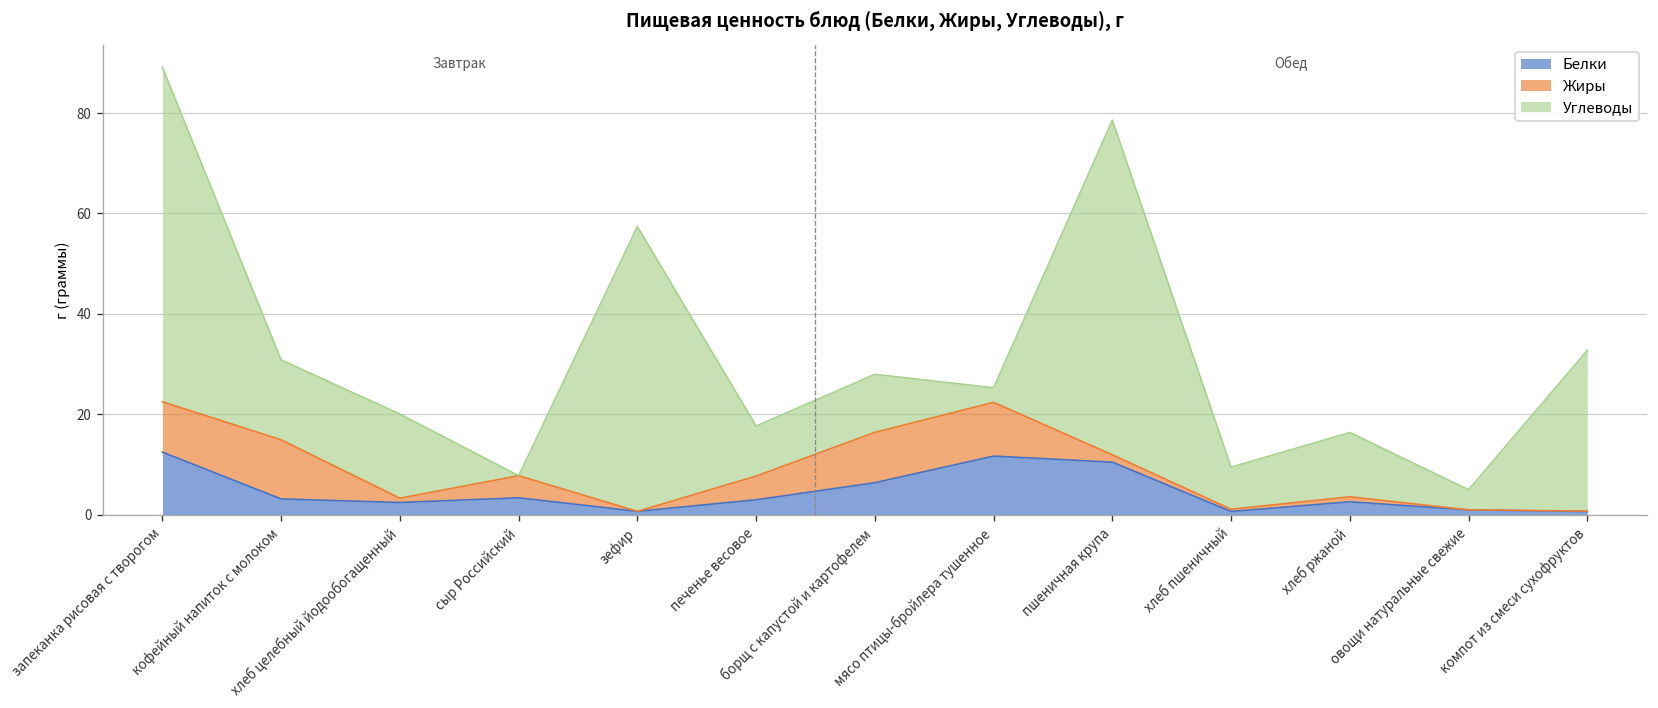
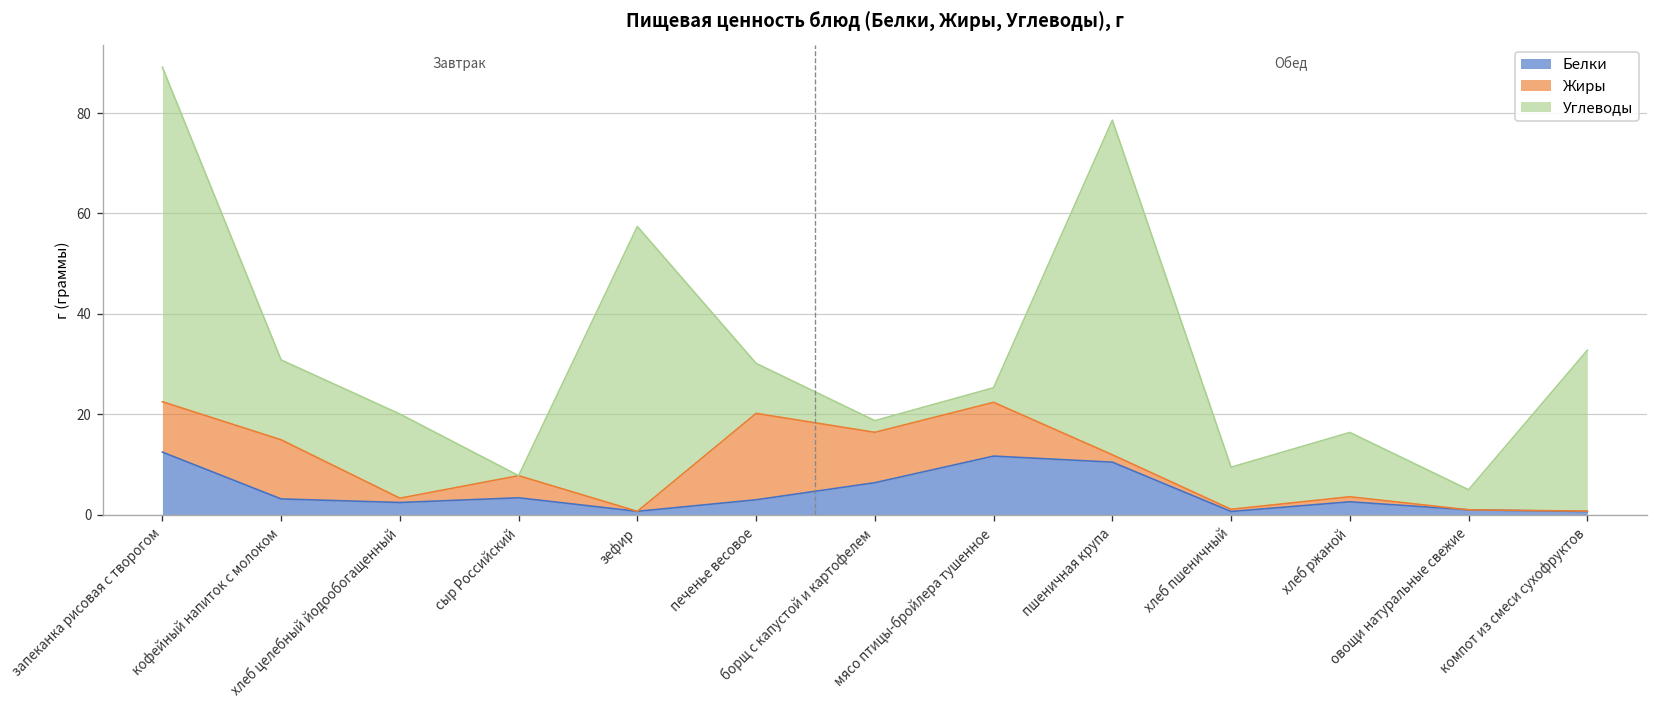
  {
    "Белки": {
      "запеканка рисовая с творогом": 12,
      "кофейный напиток с молоком": 3,
      "хлеб целебный йодообогащенный": 2,
      "сыр Российский": 3,
      "печенье весовое": 3,
      "борщ с капустой и картофелем": 6,
      "мясо птицы-бройлера тушенное": 12,
      "пшеничная крупа": 10,
      "хлеб ржаной": 3
    },
    "Жиры": {
      "запеканка рисовая с творогом": 10,
      "кофейный напиток с молоком": 12,
      "хлеб целебный йодообогащенный": 1,
-     "печенье весовое": 5,
+     "печенье весовое": 17,
      "борщ с капустой и картофелем": 10,
      "мясо птицы-бройлера тушенное": 11,
      "пшеничная крупа": 1,
      "хлеб ржаной": 1
    },
    "Углеводы": {
      "запеканка рисовая с творогом": 67,
      "кофейный напиток с молоком": 16,
      "хлеб целебный йодообогащенный": 17,
      "зефир": 57,
      "печенье весовое": 10,
-     "борщ с капустой и картофелем": 12,
+     "борщ с капустой и картофелем": 2,
      "мясо птицы-бройлера тушенное": 3,
      "пшеничная крупа": 67,
      "хлеб пшеничный": 8,
      "хлеб ржаной": 13,
      "овощи натуральные свежие": 4,
      "компот из смеси сухофруктов": 32
    }
  }
